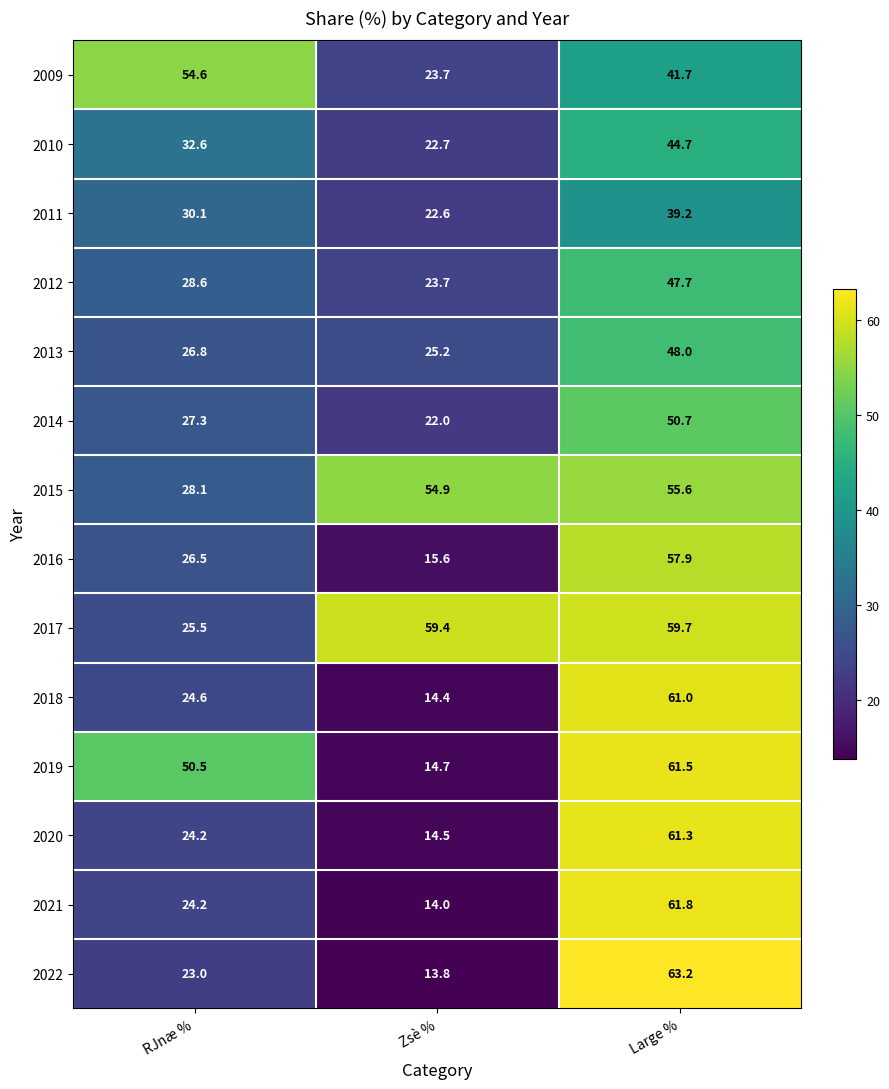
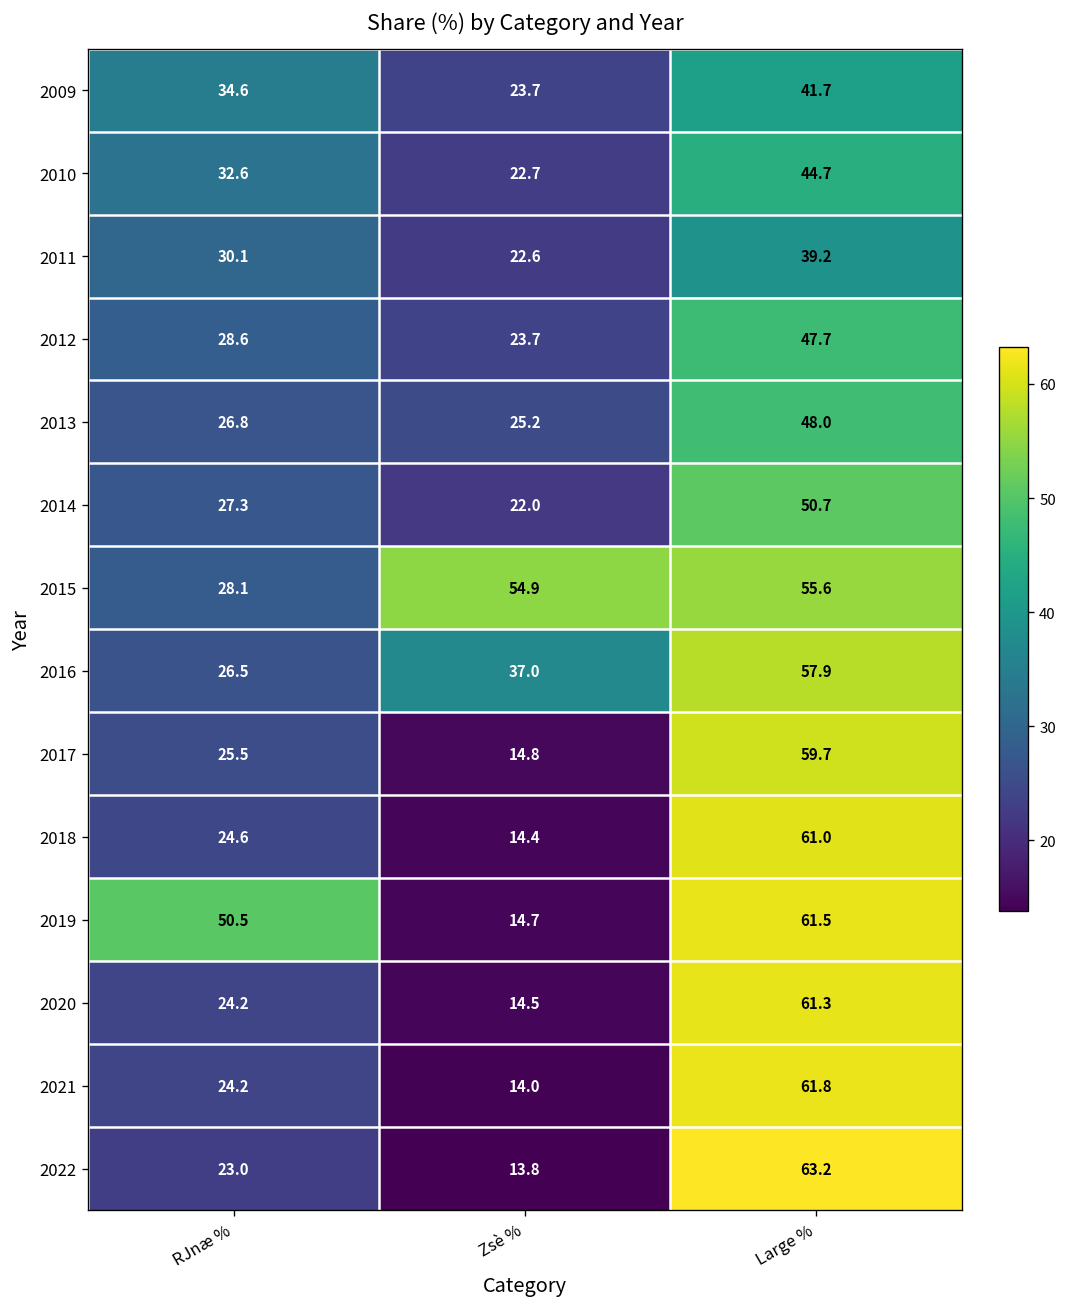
  {
    "2009": {
-     "RJnæ %": 54.6,
+     "RJnæ %": 34.6,
      "Zsè %": 23.7,
      "Large %": 41.7
    },
    "2010": {
      "RJnæ %": 32.6,
      "Zsè %": 22.7,
      "Large %": 44.7
    },
    "2011": {
      "RJnæ %": 30.1,
      "Zsè %": 22.6,
      "Large %": 39.2
    },
    "2012": {
      "RJnæ %": 28.6,
      "Zsè %": 23.7,
      "Large %": 47.7
    },
    "2013": {
      "RJnæ %": 26.8,
      "Zsè %": 25.2,
      "Large %": 48.0
    },
    "2014": {
      "RJnæ %": 27.3,
      "Zsè %": 22.0,
      "Large %": 50.7
    },
    "2015": {
      "RJnæ %": 28.1,
      "Zsè %": 54.9,
      "Large %": 55.6
    },
    "2016": {
      "RJnæ %": 26.5,
-     "Zsè %": 15.6,
+     "Zsè %": 37.0,
      "Large %": 57.9
    },
    "2017": {
      "RJnæ %": 25.5,
-     "Zsè %": 59.4,
+     "Zsè %": 14.8,
      "Large %": 59.7
    },
    "2018": {
      "RJnæ %": 24.6,
      "Zsè %": 14.4,
      "Large %": 61.0
    },
    "2019": {
      "RJnæ %": 50.5,
      "Zsè %": 14.7,
      "Large %": 61.5
    },
    "2020": {
      "RJnæ %": 24.2,
      "Zsè %": 14.5,
      "Large %": 61.3
    },
    "2021": {
      "RJnæ %": 24.2,
      "Zsè %": 14.0,
      "Large %": 61.8
    },
    "2022": {
      "RJnæ %": 23.0,
      "Zsè %": 13.8,
      "Large %": 63.2
    }
  }
